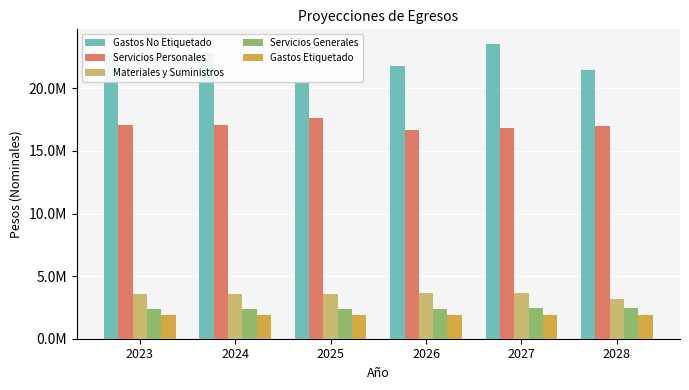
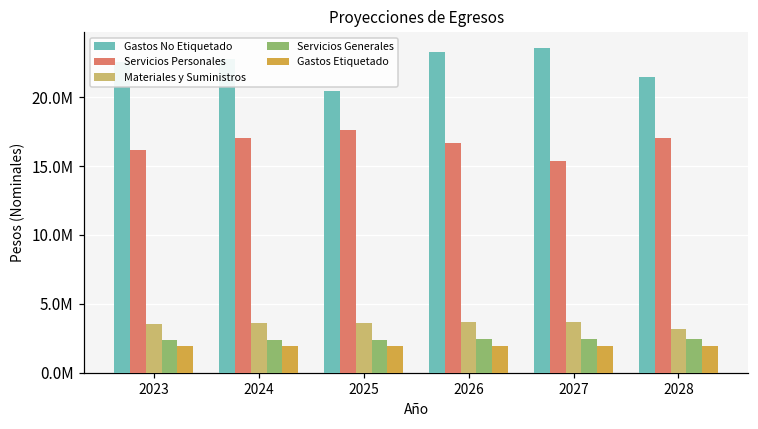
  {
    "Gastos No Etiquetado": {
      "2025": 20500000,
-     "2026": 21800000,
+     "2026": 23300000,
      "2027": 23500000,
      "2028": 21500000
    },
    "Servicios Personales": {
-     "2023": 17100000,
+     "2023": 16200000,
      "2024": 17000000,
      "2025": 17600000,
      "2026": 16700000,
-     "2027": 16800000,
+     "2027": 15400000,
      "2028": 17000000
    }
  }
